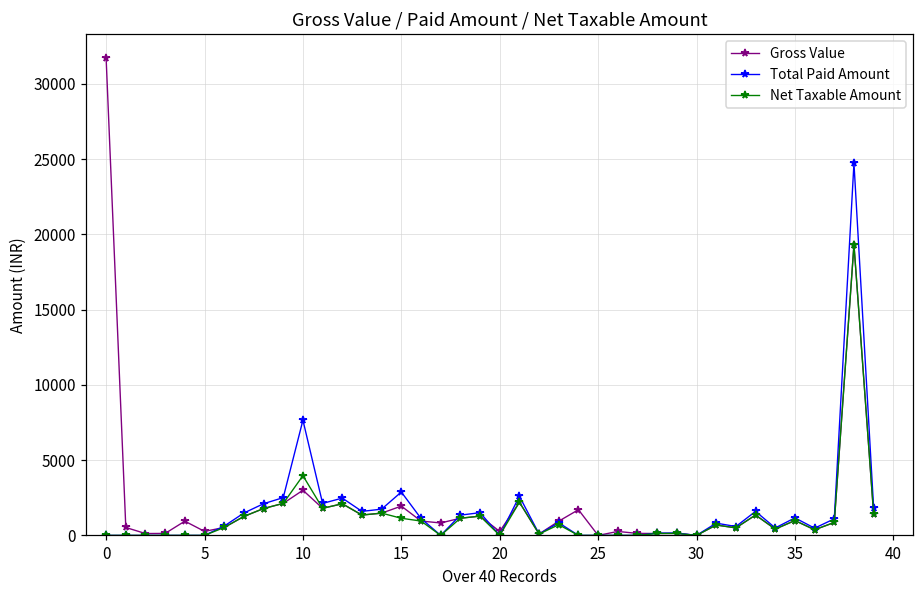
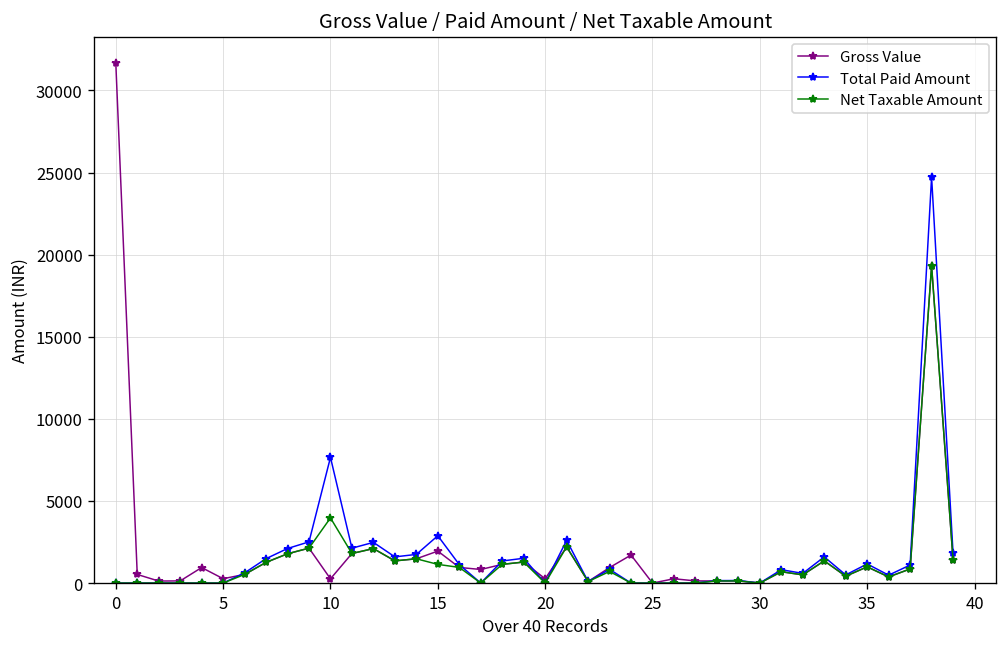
  {
    "Gross Value": {
      "0": 31700,
      "5": 300,
-     "10": 3000,
+     "10": 300,
      "15": 1900,
      "20": 300
    },
    "Total Paid Amount": {
      "10": 7700,
      "15": 2900
    },
    "Net Taxable Amount": {
      "10": 4000,
      "15": 1100
    }
  }
